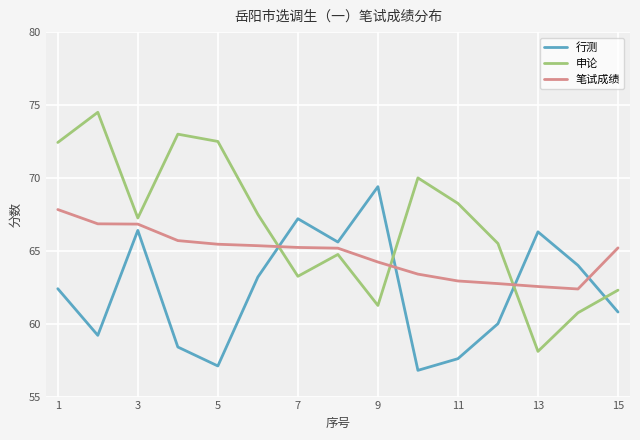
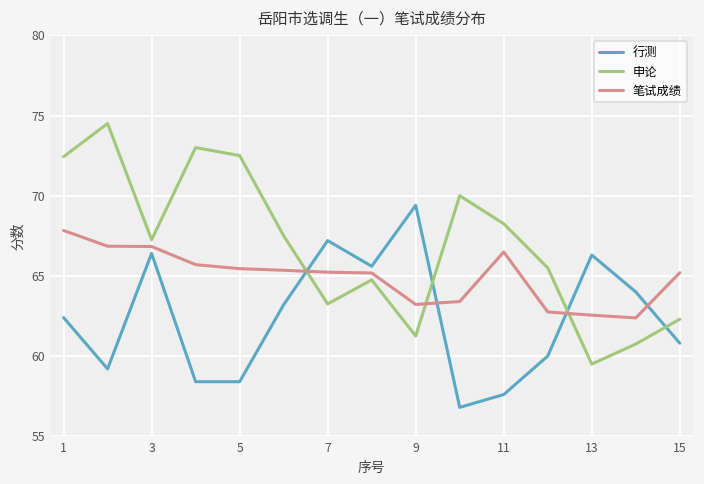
  {
    "行测": {
      "1": 62.4,
      "3": 66.4,
-     "5": 57.1,
+     "5": 58.4,
      "7": 67.2,
      "9": 69.4,
      "11": 57.6,
      "13": 66.3,
      "15": 60.8
    },
    "申论": {
      "1": 72.4,
      "3": 67.3,
      "5": 72.5,
      "7": 63.3,
      "9": 61.3,
      "11": 68.3,
-     "13": 58.1,
+     "13": 59.5,
      "15": 62.3
    },
    "笔试成绩": {
      "1": 67.8,
      "3": 66.8,
      "5": 65.5,
      "7": 65.2,
-     "9": 64.2,
-     "11": 62.9,
+     "9": 63.2,
+     "11": 66.5,
      "13": 62.6,
      "15": 65.2
    }
  }
